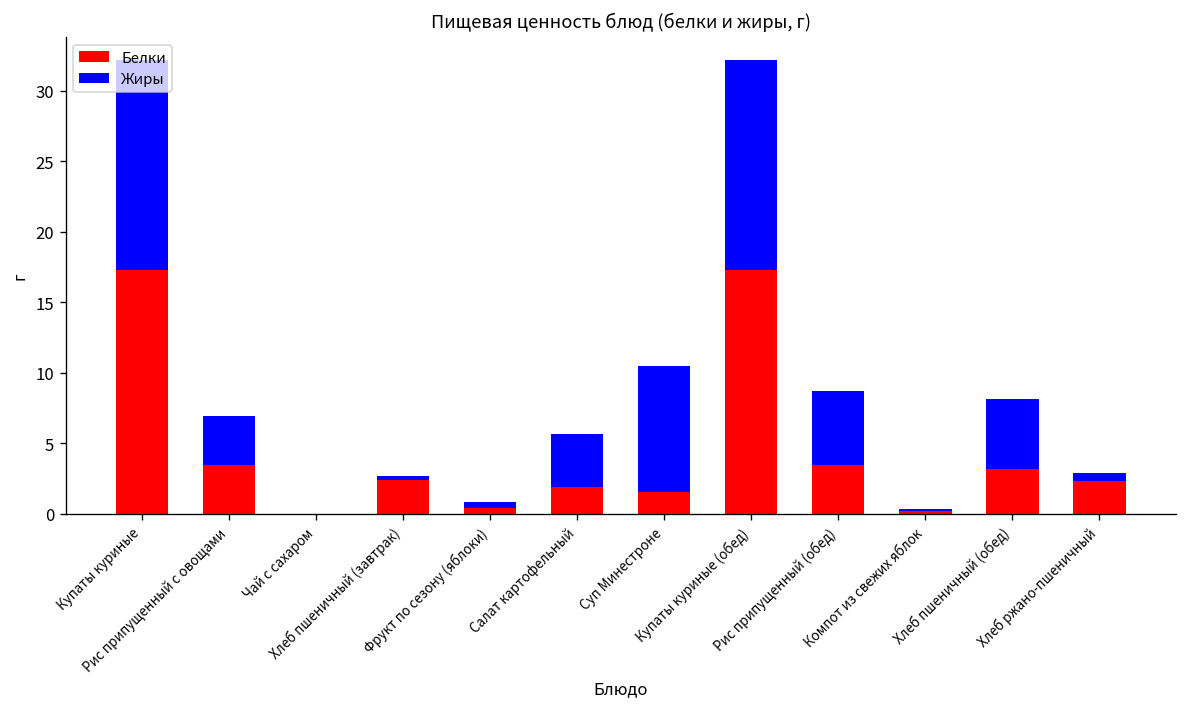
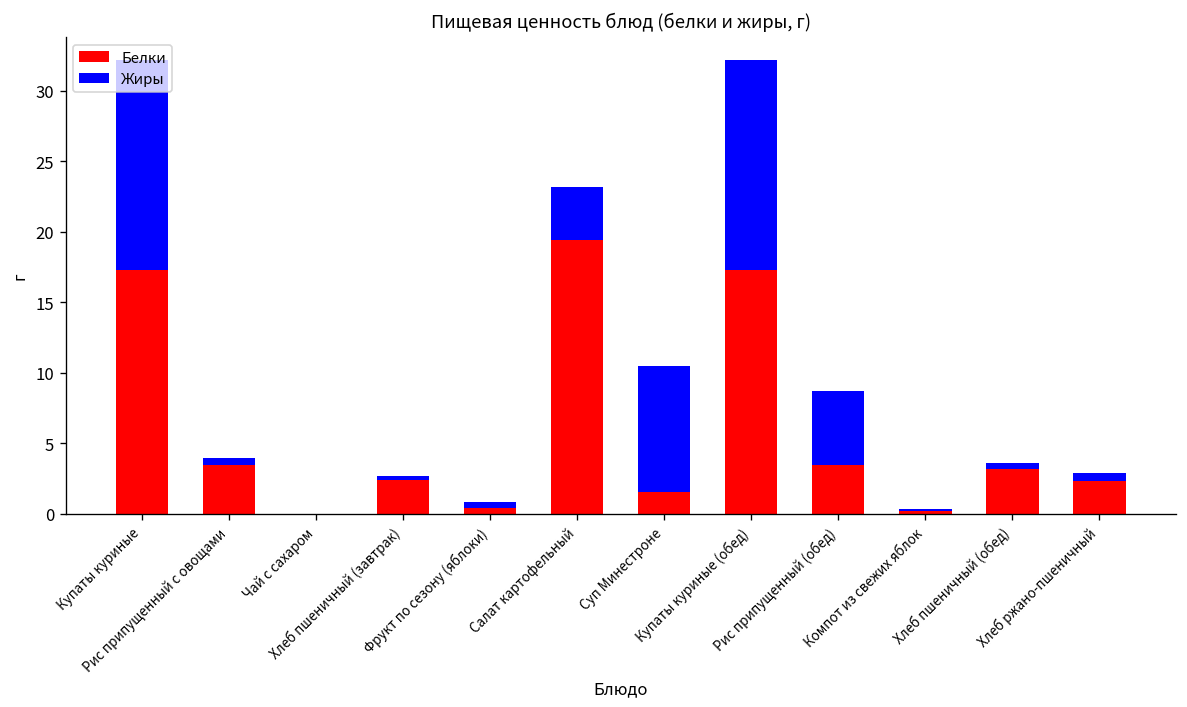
  {
    "Белки": {
      "Купаты куриные": 17.3,
      "Рис припущенный с овощами": 3.5,
      "Чай с сахаром": 0.0,
      "Хлеб пшеничный (завтрак)": 2.4,
      "Фрукт по сезону (яблоки)": 0.4,
-     "Салат картофельный": 1.9,
+     "Салат картофельный": 19.4,
      "Суп Минестроне": 1.5,
      "Купаты куриные (обед)": 17.3,
      "Рис припущенный (обед)": 3.5,
      "Хлеб пшеничный (обед)": 3.2,
      "Хлеб ржано-пшеничный": 2.3
    },
    "Жиры": {
-     "Рис припущенный с овощами": 3.4,
+     "Рис припущенный с овощами": 0.5,
      "Чай с сахаром": 0.0,
      "Хлеб пшеничный (завтрак)": 0.3,
      "Фрукт по сезону (яблоки)": 0.4,
      "Салат картофельный": 3.7,
      "Суп Минестроне": 9.0,
      "Купаты куриные (обед)": 14.9,
      "Рис припущенный (обед)": 5.2,
-     "Хлеб пшеничный (обед)": 5.0,
+     "Хлеб пшеничный (обед)": 0.4,
      "Хлеб ржано-пшеничный": 0.6
    }
  }
